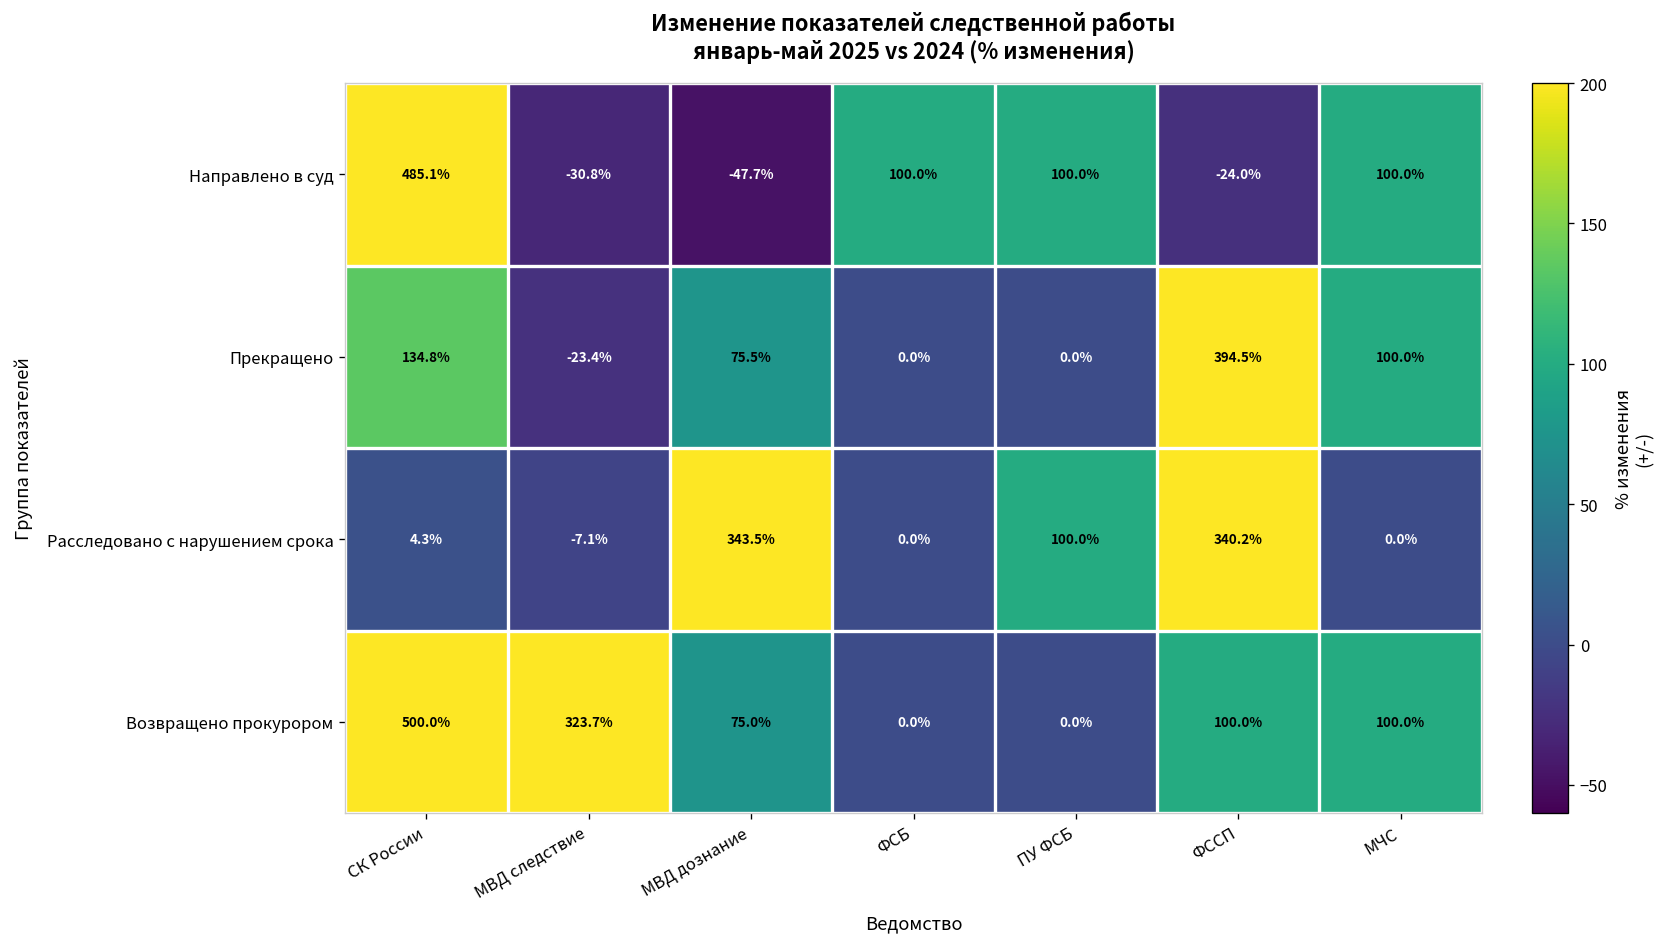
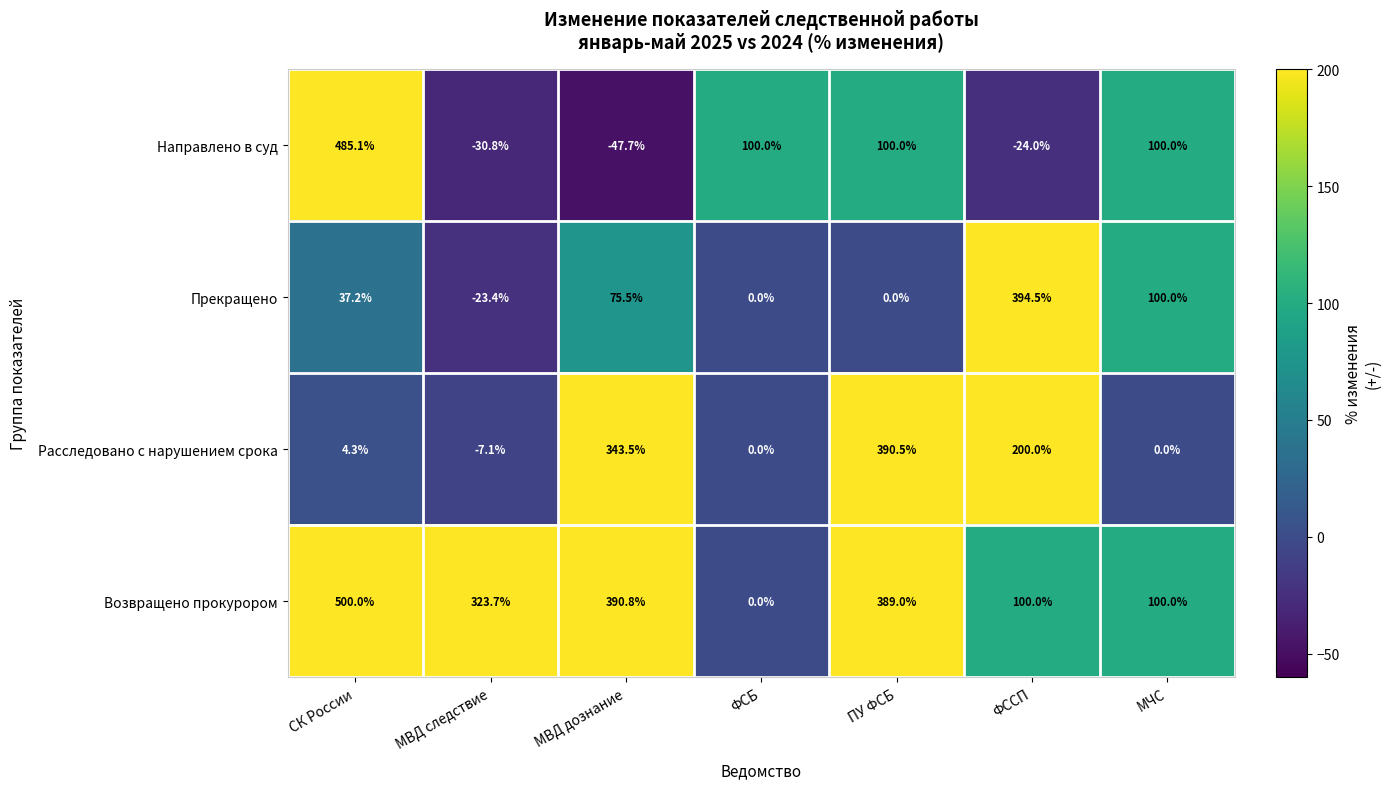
  {
    "Направлено в суд": {
      "СК России": "485.1%",
      "МВД следствие": "-30.8%",
      "МВД дознание": "-47.7%",
      "ФСБ": "100.0%",
      "ПУ ФСБ": "100.0%",
      "ФССП": "-24.0%",
      "МЧС": "100.0%"
    },
    "Прекращено": {
-     "СК России": "134.8%",
+     "СК России": "37.2%",
      "МВД следствие": "-23.4%",
      "МВД дознание": "75.5%",
      "ФСБ": "0.0%",
      "ПУ ФСБ": "0.0%",
      "ФССП": "394.5%",
      "МЧС": "100.0%"
    },
    "Расследовано с нарушением срока": {
      "СК России": "4.3%",
      "МВД следствие": "-7.1%",
      "МВД дознание": "343.5%",
      "ФСБ": "0.0%",
-     "ПУ ФСБ": "100.0%",
-     "ФССП": "340.2%",
+     "ПУ ФСБ": "390.5%",
+     "ФССП": "200.0%",
      "МЧС": "0.0%"
    },
    "Возвращено прокурором": {
      "СК России": "500.0%",
      "МВД следствие": "323.7%",
-     "МВД дознание": "75.0%",
+     "МВД дознание": "390.8%",
      "ФСБ": "0.0%",
-     "ПУ ФСБ": "0.0%",
+     "ПУ ФСБ": "389.0%",
      "ФССП": "100.0%",
      "МЧС": "100.0%"
    }
  }
